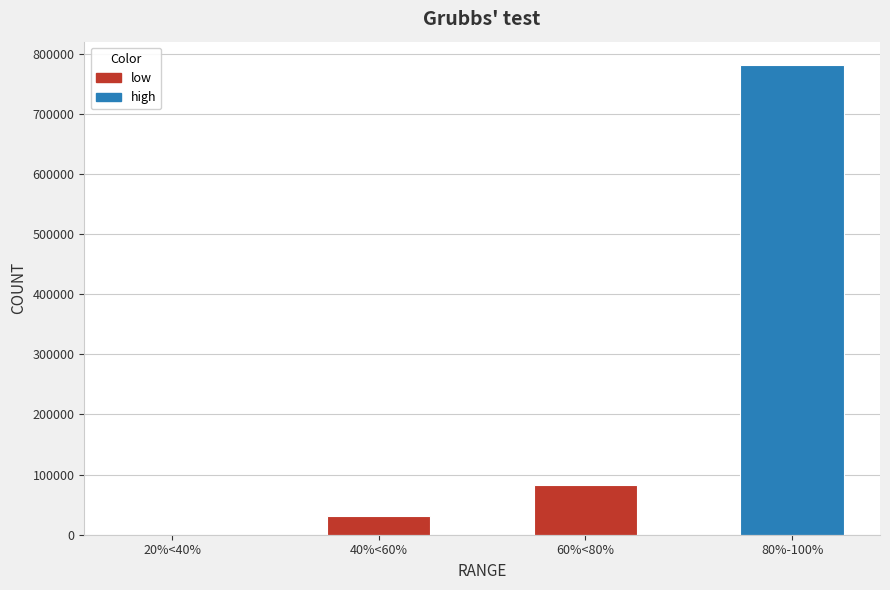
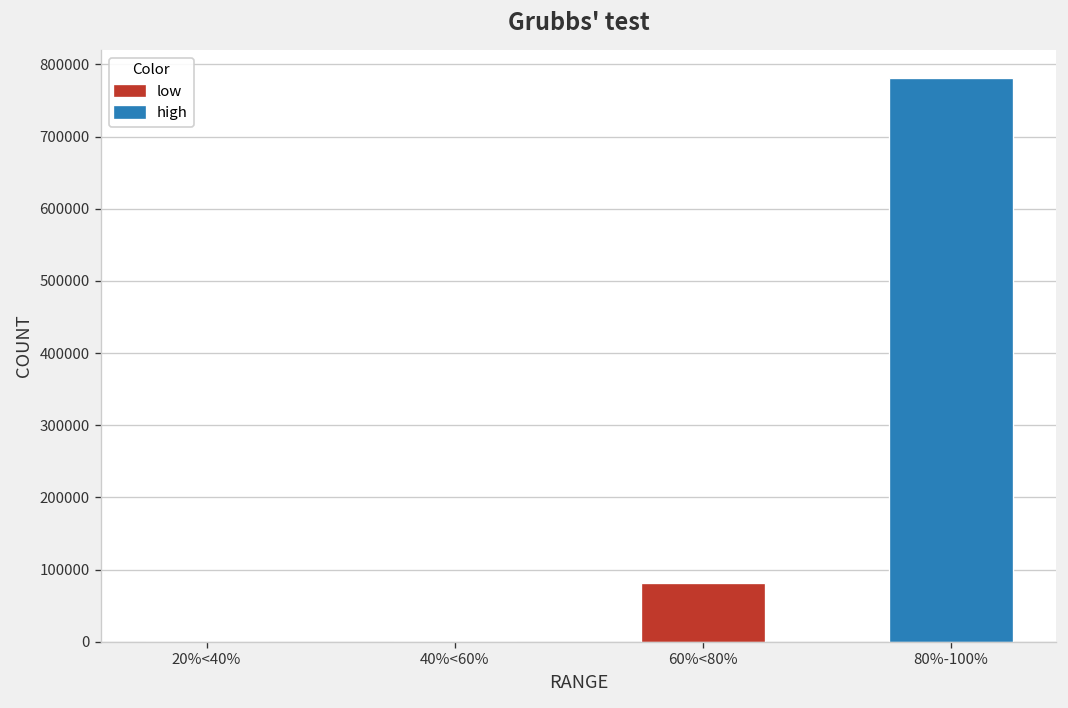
  {
-   "40%<60%": 30000,
+   "40%<60%": 0,
    "60%<80%": 80000,
    "80%-100%": 780000
  }
